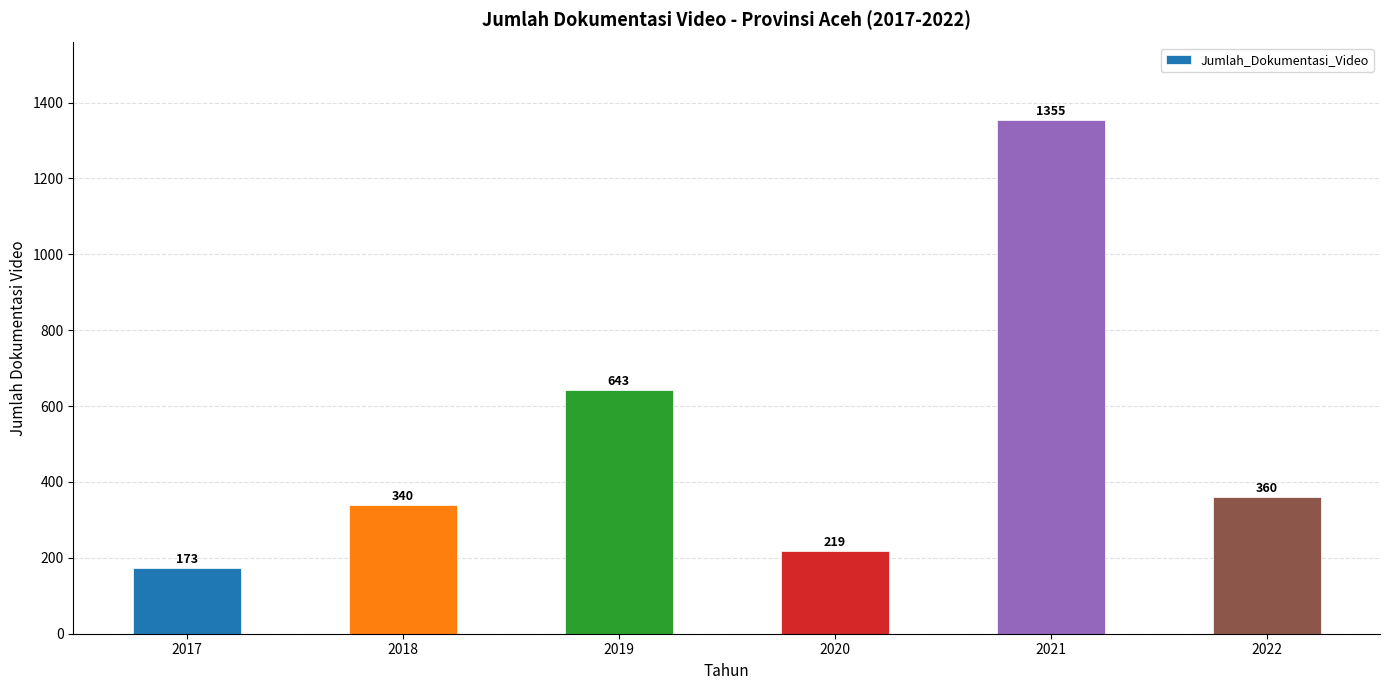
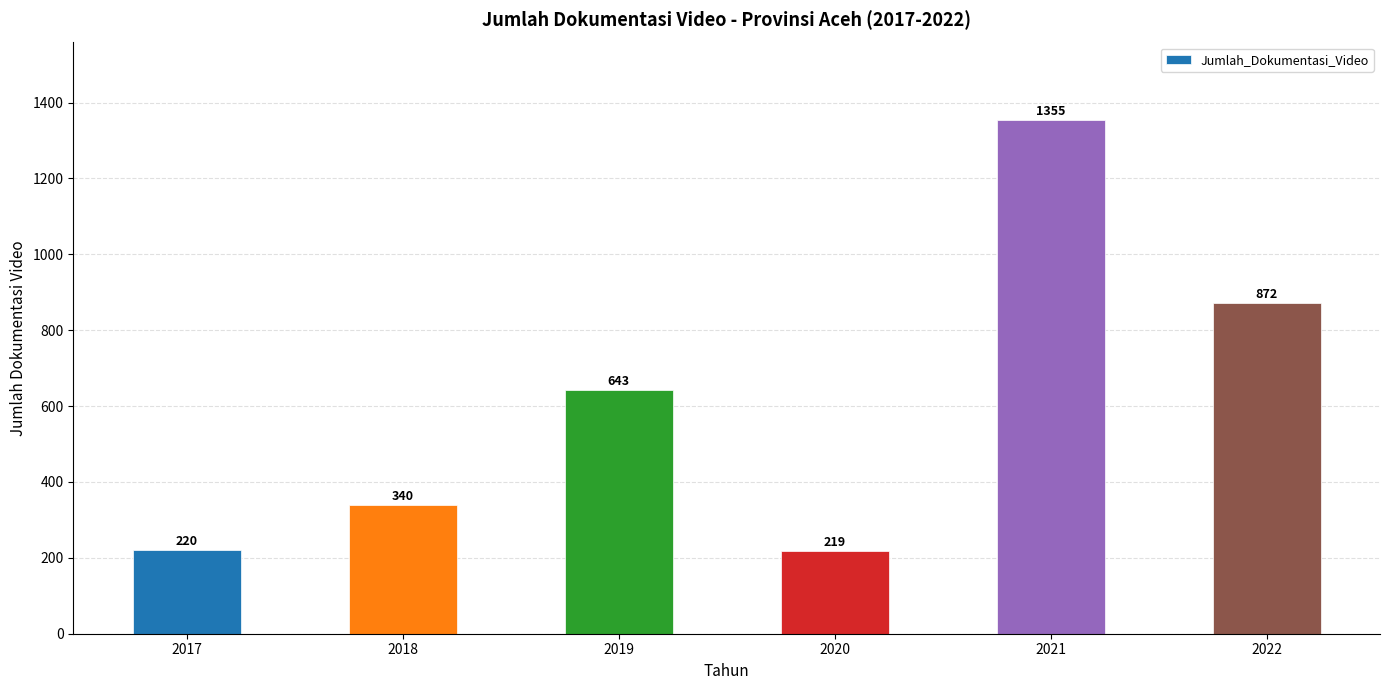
  {
-   "2017": 173,
+   "2017": 220,
    "2018": 340,
    "2019": 643,
    "2020": 219,
    "2021": 1355,
-   "2022": 360
+   "2022": 872
  }
